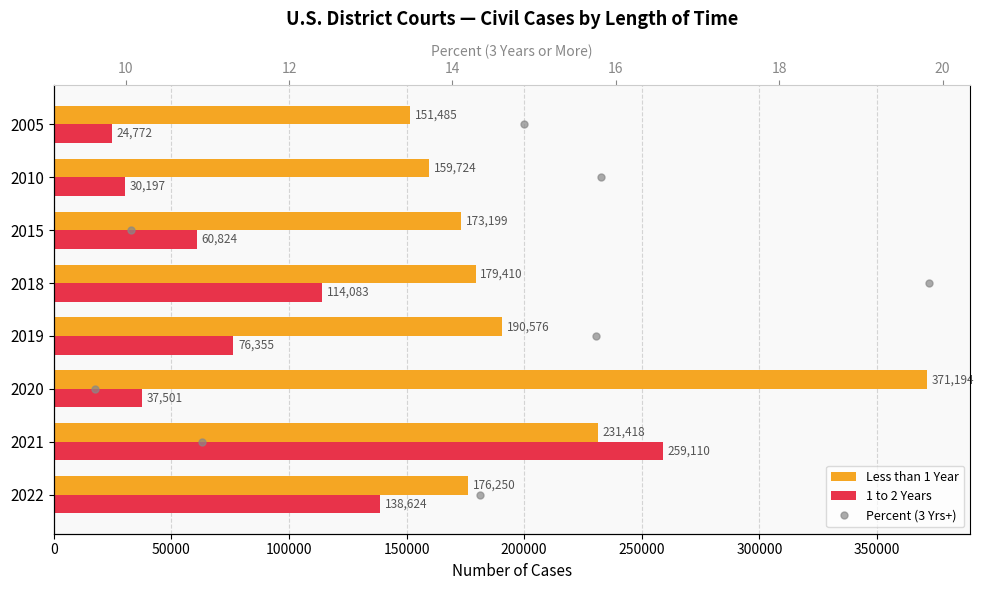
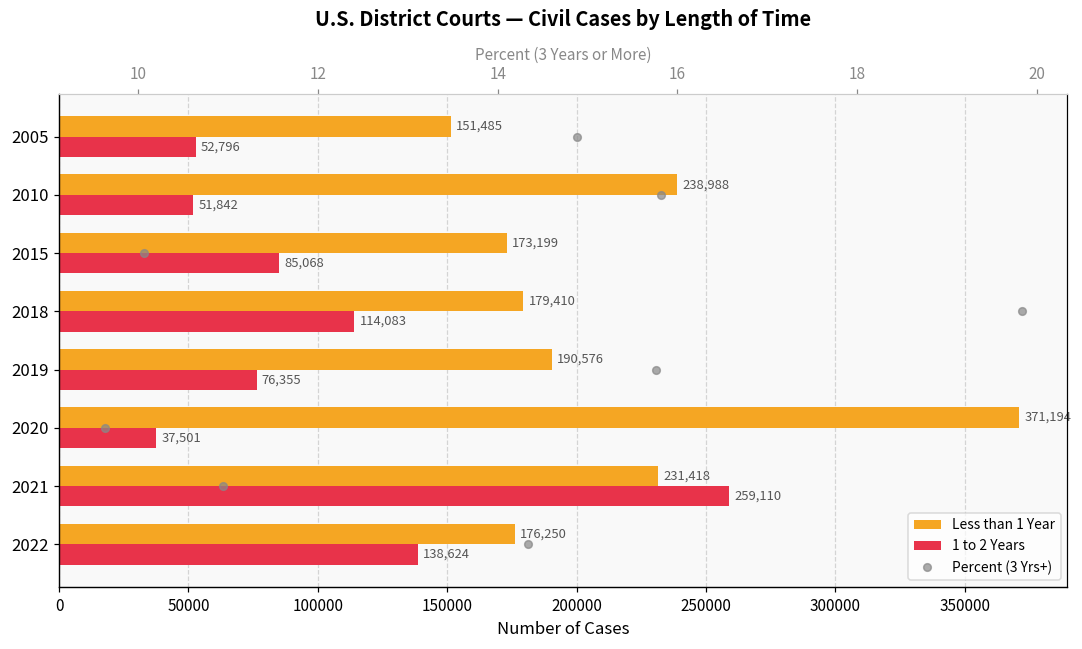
  {
    "Less than 1 Year": {
      "2005": "151,485",
-     "2010": "159,724",
+     "2010": "238,988",
      "2015": "173,199",
      "2018": "179,410",
      "2019": "190,576",
      "2020": "371,194",
      "2021": "231,418",
      "2022": "176,250"
    },
    "1 to 2 Years": {
-     "2005": "24,772",
-     "2010": "30,197",
-     "2015": "60,824",
+     "2005": "52,796",
+     "2010": "51,842",
+     "2015": "85,068",
      "2018": "114,083",
      "2019": "76,355",
      "2020": "37,501",
      "2021": "259,110",
      "2022": "138,624"
    }
  }
